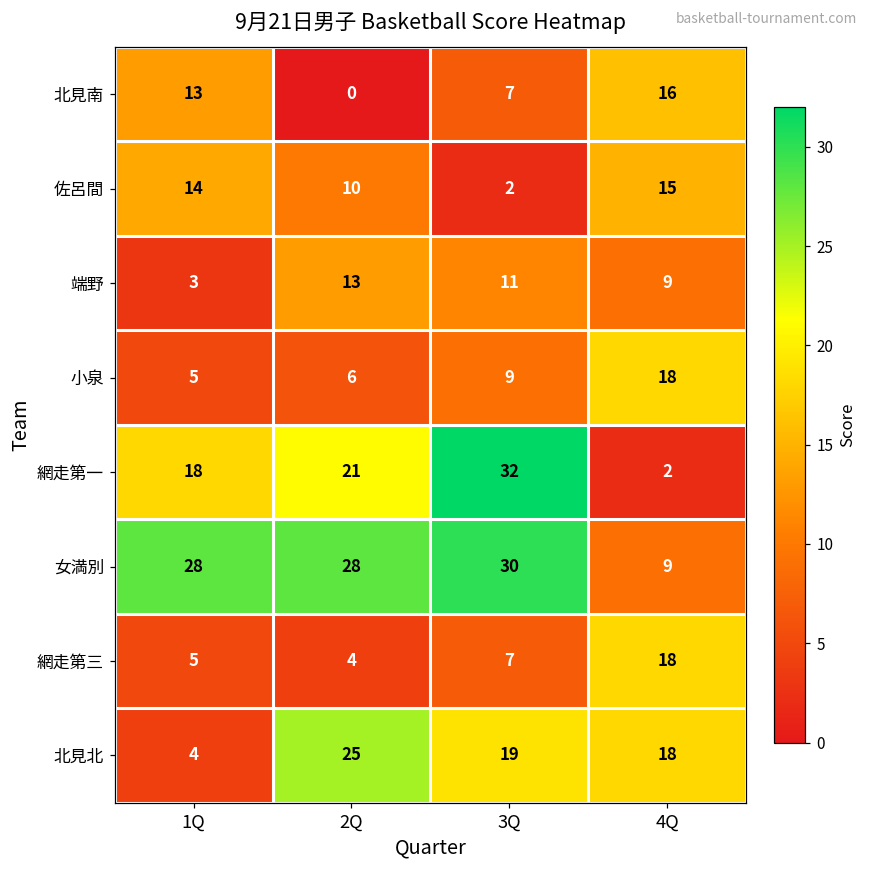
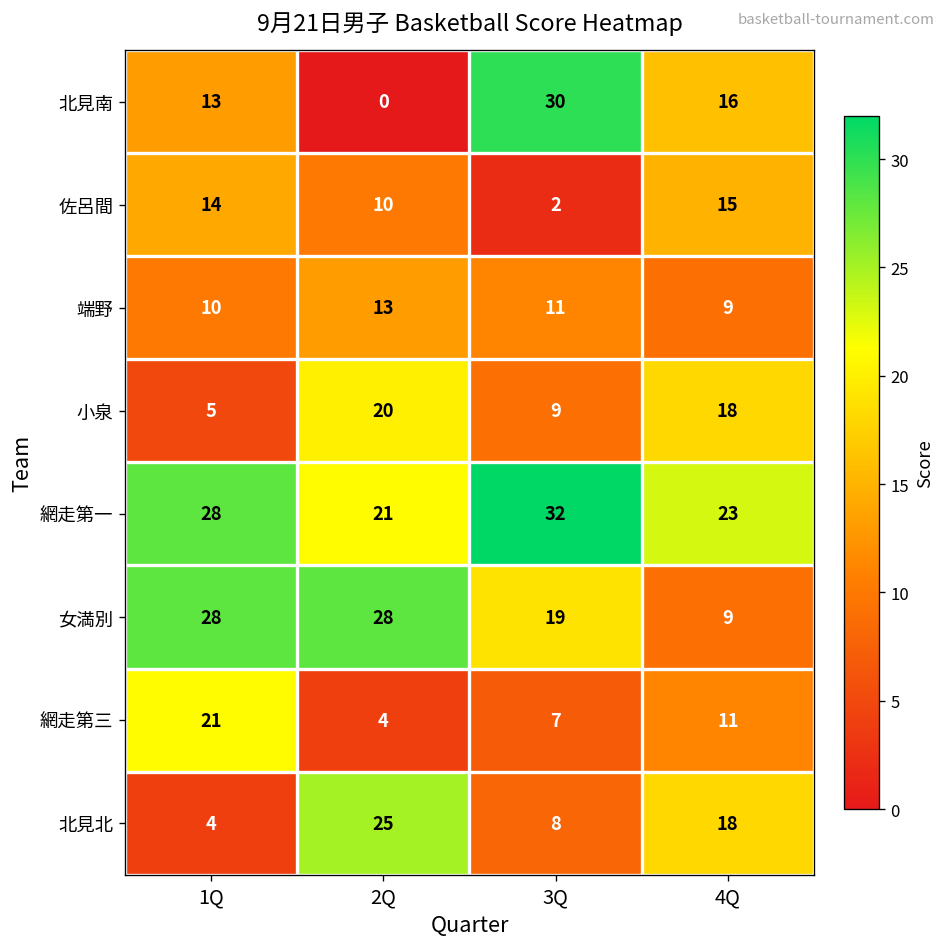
  {
    "北見南": {
      "1Q": 13,
      "2Q": 0,
-     "3Q": 7,
+     "3Q": 30,
      "4Q": 16
    },
    "佐呂間": {
      "1Q": 14,
      "2Q": 10,
      "3Q": 2,
      "4Q": 15
    },
    "端野": {
-     "1Q": 3,
+     "1Q": 10,
      "2Q": 13,
      "3Q": 11,
      "4Q": 9
    },
    "小泉": {
      "1Q": 5,
-     "2Q": 6,
+     "2Q": 20,
      "3Q": 9,
      "4Q": 18
    },
    "網走第一": {
-     "1Q": 18,
+     "1Q": 28,
      "2Q": 21,
      "3Q": 32,
-     "4Q": 2
+     "4Q": 23
    },
    "女満別": {
      "1Q": 28,
      "2Q": 28,
-     "3Q": 30,
+     "3Q": 19,
      "4Q": 9
    },
    "網走第三": {
-     "1Q": 5,
+     "1Q": 21,
      "2Q": 4,
      "3Q": 7,
-     "4Q": 18
+     "4Q": 11
    },
    "北見北": {
      "1Q": 4,
      "2Q": 25,
-     "3Q": 19,
+     "3Q": 8,
      "4Q": 18
    }
  }
